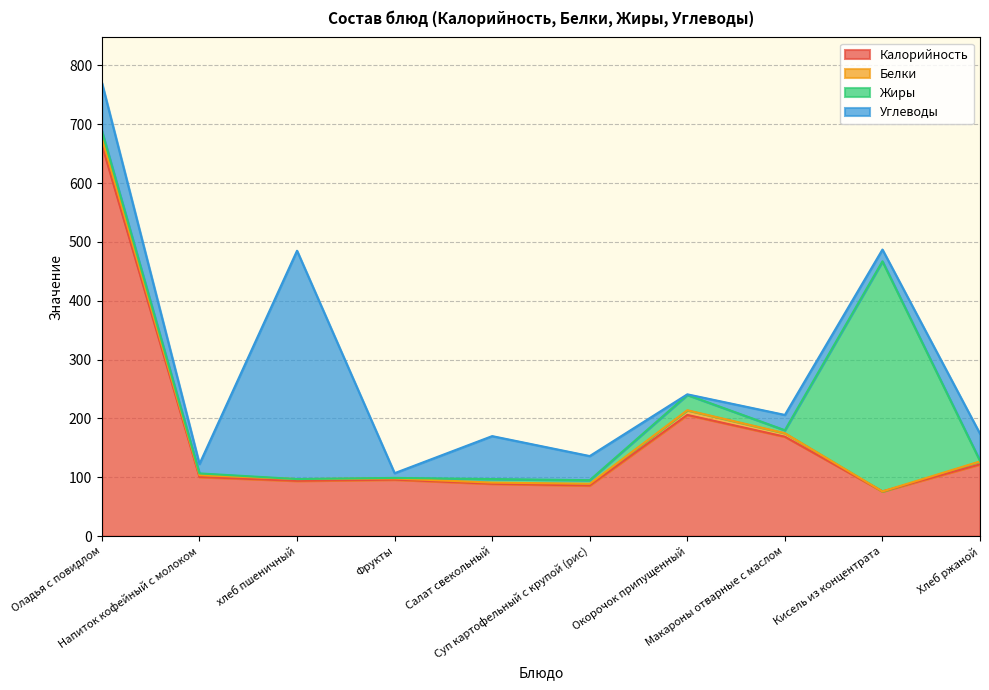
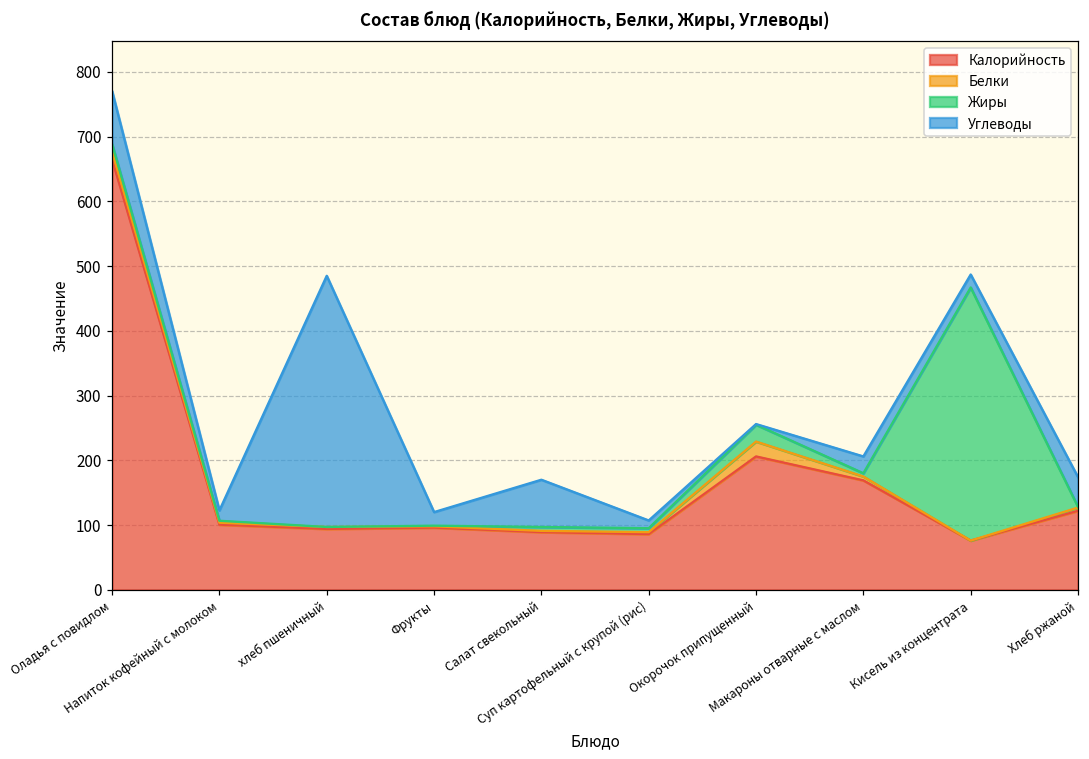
  {
    "Калорийность": {
      "Оладья с повидлом": 670,
      "Окорочок припущенный": 210,
      "Макароны отварные с маслом": 170,
      "Хлеб ржаной": 120
    },
    "Белки": {
      "Оладья с повидлом": 10,
-     "Окорочок припущенный": 10,
+     "Окорочок припущенный": 20,
      "Макароны отварные с маслом": 10
    },
    "Жиры": {
      "Оладья с повидлом": 10,
      "Салат свекольный": 10,
      "Суп картофельный с крупой (рис)": 10,
      "Макароны отварные с маслом": 10,
      "Кисель из концентрата": 390
    },
    "Углеводы": {
      "Оладья с повидлом": 80,
      "Напиток кофейный с молоком": 20,
      "хлеб пшеничный": 390,
-     "Фрукты": 10,
+     "Фрукты": 20,
      "Салат свекольный": 70,
-     "Суп картофельный с крупой (рис)": 40,
+     "Суп картофельный с крупой (рис)": 10,
      "Макароны отварные с маслом": 30,
      "Кисель из концентрата": 20,
      "Хлеб ржаной": 50
    }
  }
